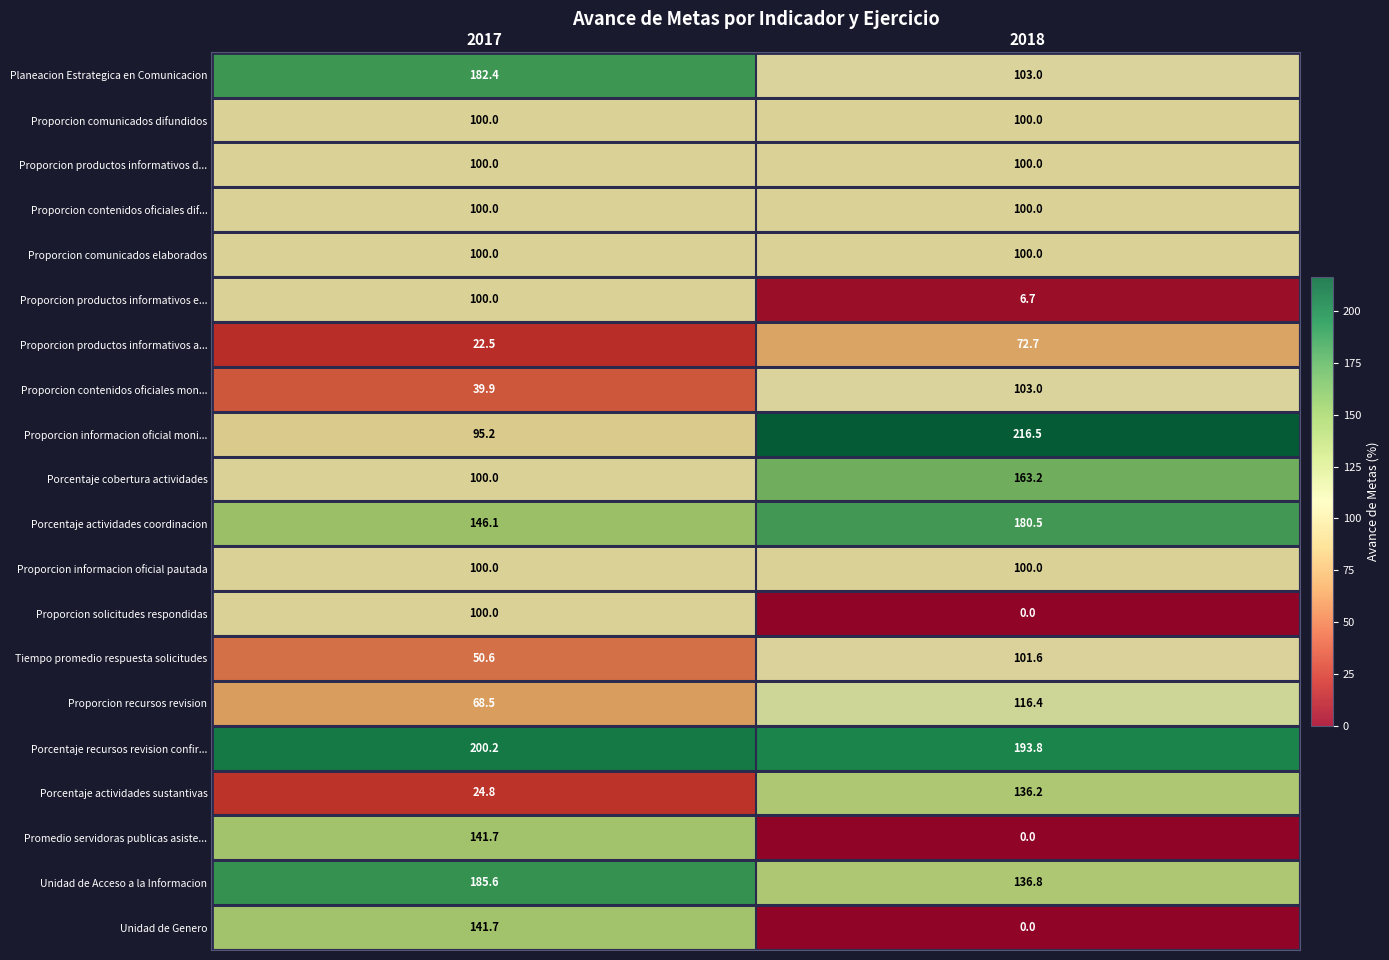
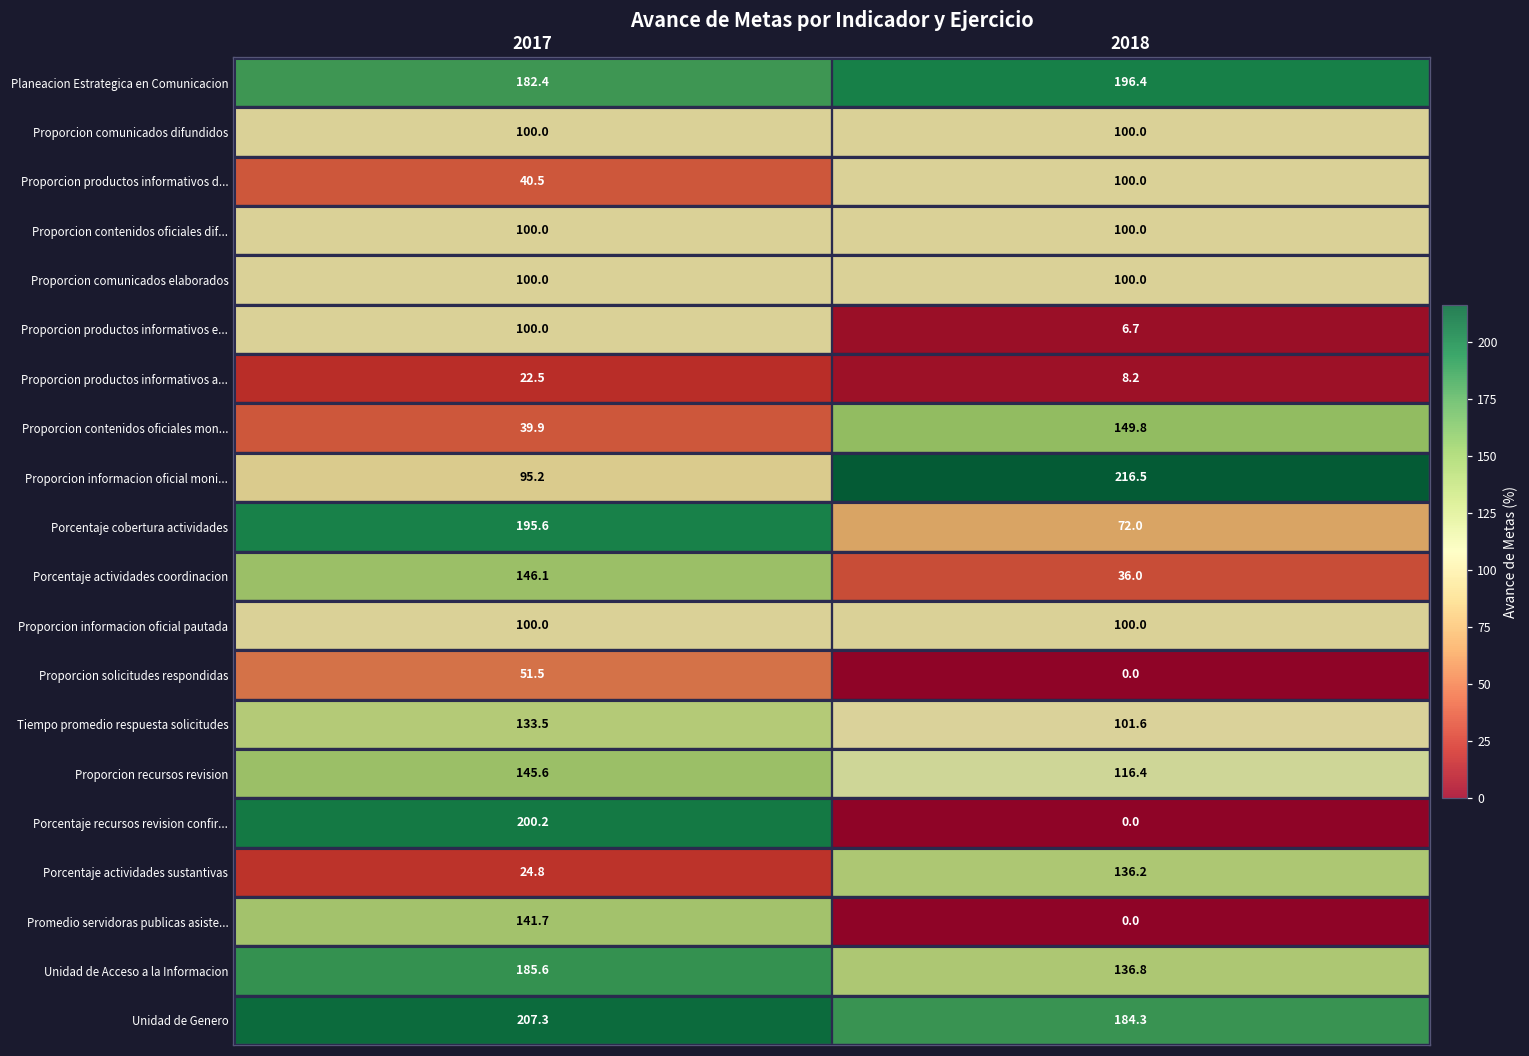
  {
    "Planeacion Estrategica en Comunicacion": {
      "2017": 182.4,
-     "2018": 103.0
+     "2018": 196.4
    },
    "Proporcion comunicados difundidos": {
      "2017": 100.0,
      "2018": 100.0
    },
    "Proporcion productos informativos d...": {
-     "2017": 100.0,
+     "2017": 40.5,
      "2018": 100.0
    },
    "Proporcion contenidos oficiales dif...": {
      "2017": 100.0,
      "2018": 100.0
    },
    "Proporcion comunicados elaborados": {
      "2017": 100.0,
      "2018": 100.0
    },
    "Proporcion productos informativos e...": {
      "2017": 100.0,
      "2018": 6.7
    },
    "Proporcion productos informativos a...": {
      "2017": 22.5,
-     "2018": 72.7
+     "2018": 8.2
    },
    "Proporcion contenidos oficiales mon...": {
      "2017": 39.9,
-     "2018": 103.0
+     "2018": 149.8
    },
    "Proporcion informacion oficial moni...": {
      "2017": 95.2,
      "2018": 216.5
    },
    "Porcentaje cobertura actividades": {
-     "2017": 100.0,
-     "2018": 163.2
+     "2017": 195.6,
+     "2018": 72.0
    },
    "Porcentaje actividades coordinacion": {
      "2017": 146.1,
-     "2018": 180.5
+     "2018": 36.0
    },
    "Proporcion informacion oficial pautada": {
      "2017": 100.0,
      "2018": 100.0
    },
    "Proporcion solicitudes respondidas": {
-     "2017": 100.0,
+     "2017": 51.5,
      "2018": 0.0
    },
    "Tiempo promedio respuesta solicitudes": {
-     "2017": 50.6,
+     "2017": 133.5,
      "2018": 101.6
    },
    "Proporcion recursos revision": {
-     "2017": 68.5,
+     "2017": 145.6,
      "2018": 116.4
    },
    "Porcentaje recursos revision confir...": {
      "2017": 200.2,
-     "2018": 193.8
+     "2018": 0.0
    },
    "Porcentaje actividades sustantivas": {
      "2017": 24.8,
      "2018": 136.2
    },
    "Promedio servidoras publicas asiste...": {
      "2017": 141.7,
      "2018": 0.0
    },
    "Unidad de Acceso a la Informacion": {
      "2017": 185.6,
      "2018": 136.8
    },
    "Unidad de Genero": {
-     "2017": 141.7,
-     "2018": 0.0
+     "2017": 207.3,
+     "2018": 184.3
    }
  }
